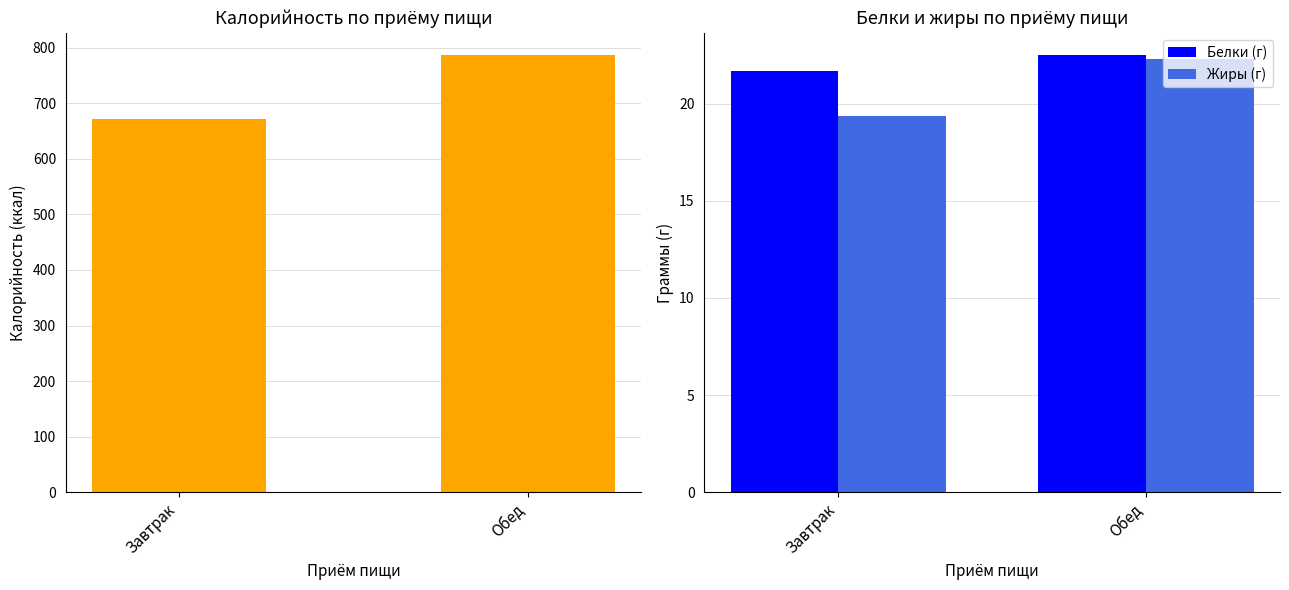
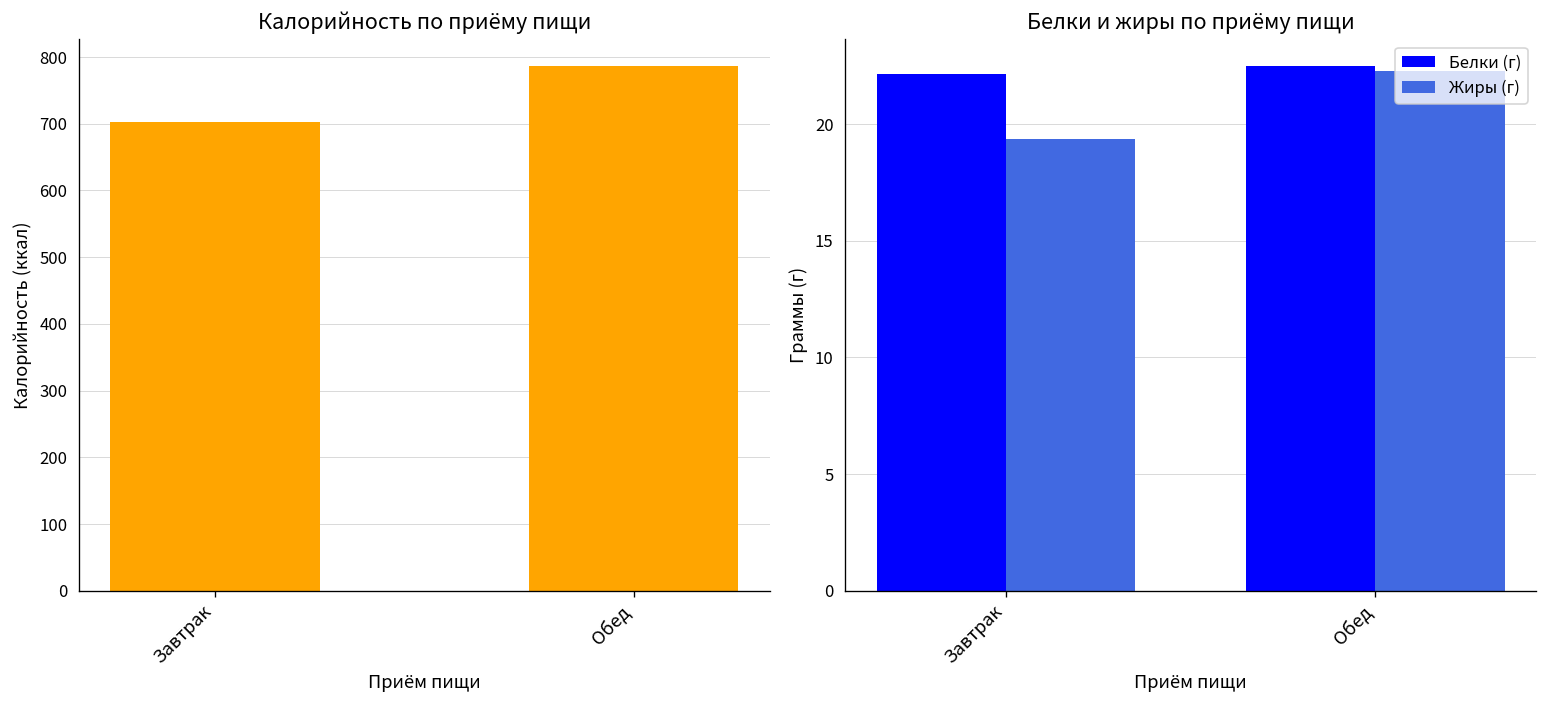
  {
    "Калорийность по приёму пищи": {
-     "Завтрак": 670,
+     "Завтрак": 700,
      "Обед": 790
    },
    "Белки и жиры по приёму пищи": {
      "Белки (г)": {
-       "Завтрак": 21.7,
+       "Завтрак": 22.2,
        "Обед": 22.5
      },
      "Жиры (г)": {
        "Завтрак": 19.4
      }
    }
  }
